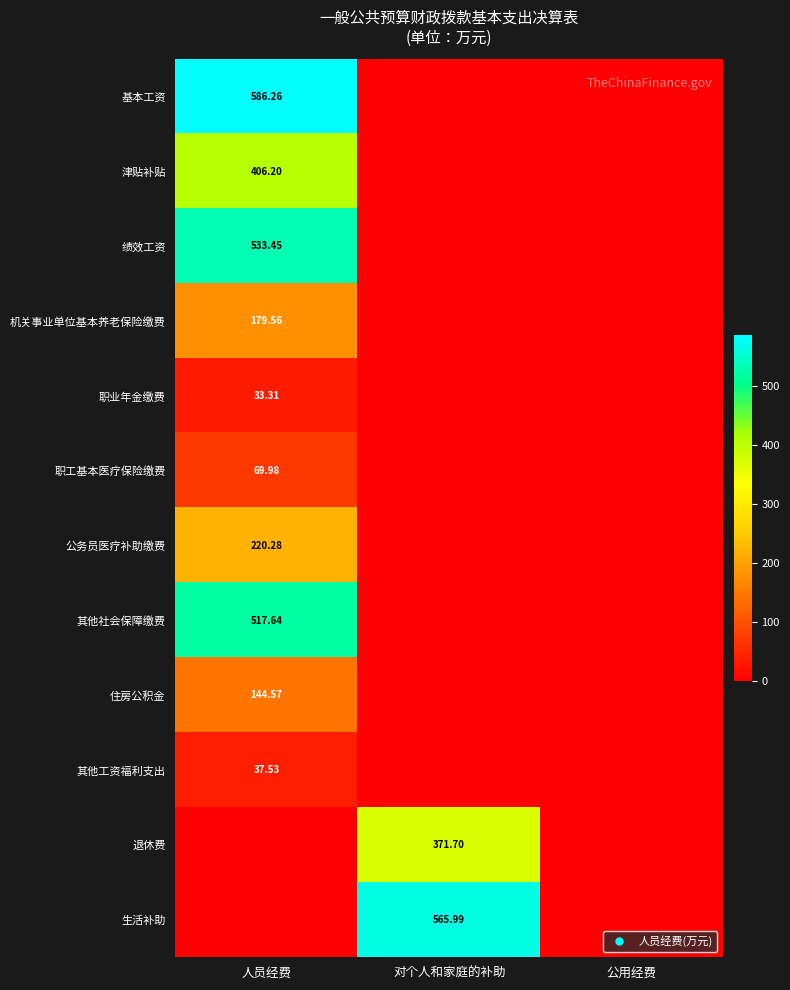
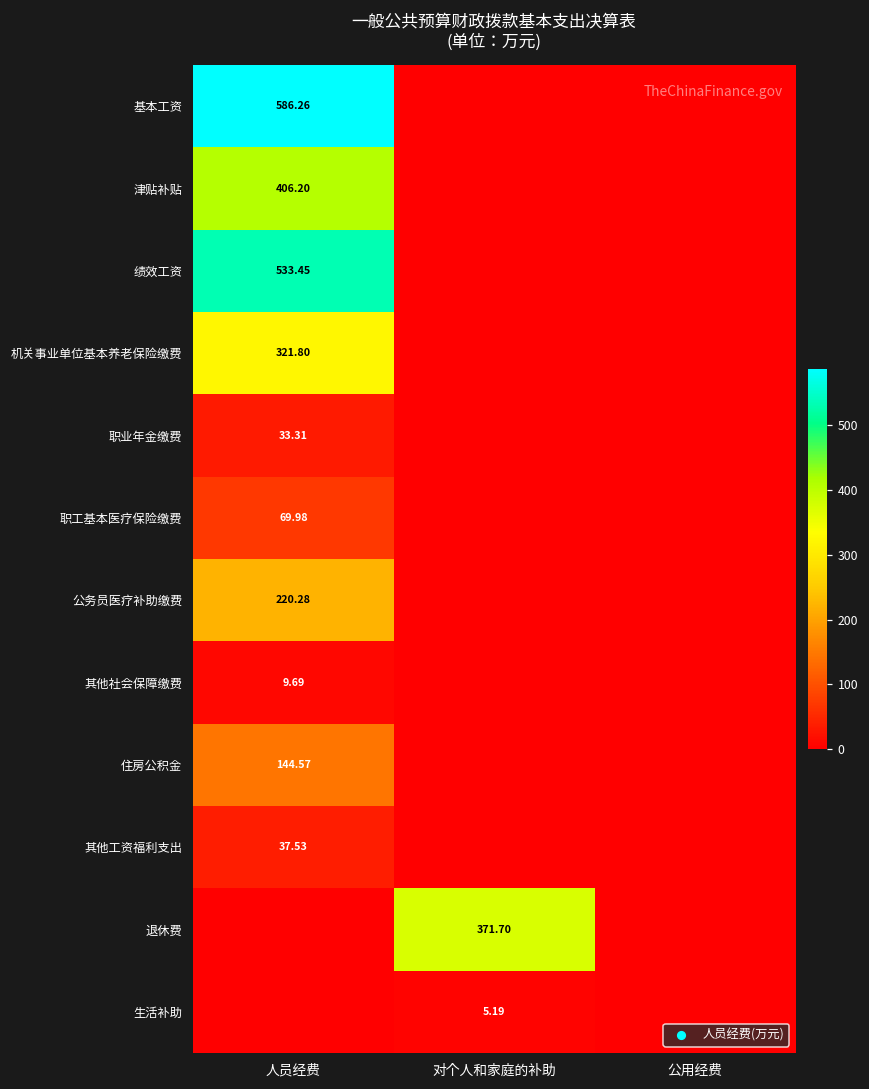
  {
    "基本工资": {
      "人员经费": 586.26
    },
    "津贴补贴": {
      "人员经费": 406.20
    },
    "绩效工资": {
      "人员经费": 533.45
    },
    "机关事业单位基本养老保险缴费": {
-     "人员经费": 179.56
+     "人员经费": 321.80
    },
    "职业年金缴费": {
      "人员经费": 33.31
    },
    "职工基本医疗保险缴费": {
      "人员经费": 69.98
    },
    "公务员医疗补助缴费": {
      "人员经费": 220.28
    },
    "其他社会保障缴费": {
-     "人员经费": 517.64
+     "人员经费": 9.69
    },
    "住房公积金": {
      "人员经费": 144.57
    },
    "其他工资福利支出": {
      "人员经费": 37.53
    },
    "退休费": {
      "对个人和家庭的补助": 371.70
    },
    "生活补助": {
-     "对个人和家庭的补助": 565.99
+     "对个人和家庭的补助": 5.19
    }
  }
